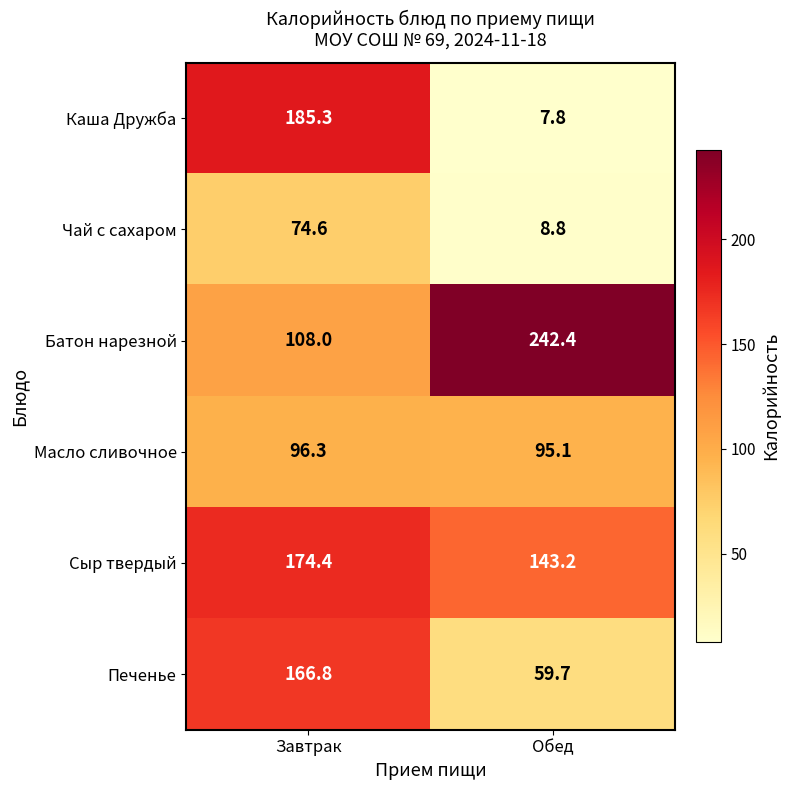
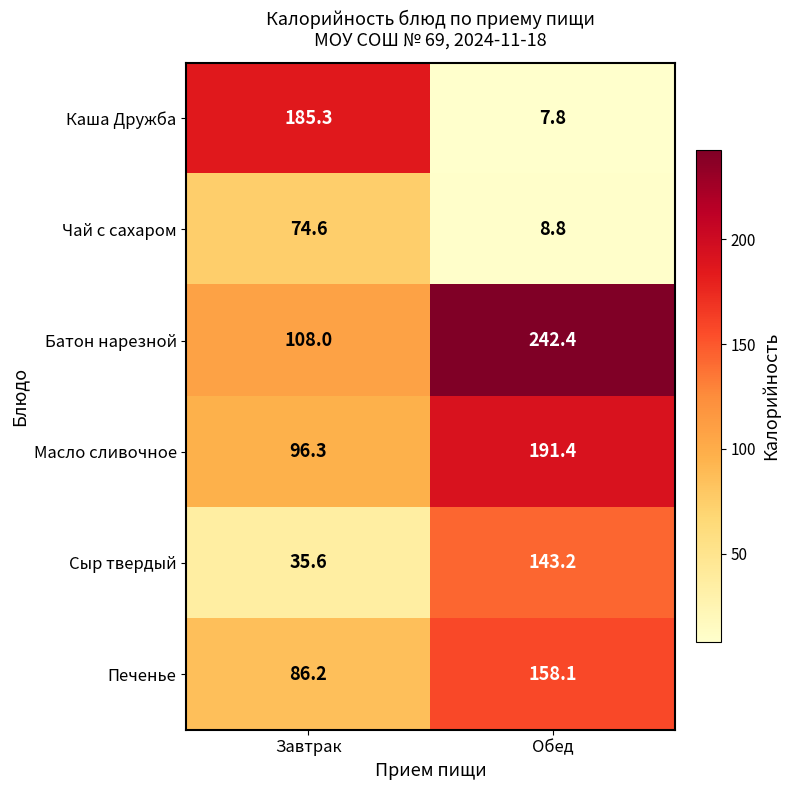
  {
    "Каша Дружба": {
      "Завтрак": 185.3,
      "Обед": 7.8
    },
    "Чай с сахаром": {
      "Завтрак": 74.6,
      "Обед": 8.8
    },
    "Батон нарезной": {
      "Завтрак": 108.0,
      "Обед": 242.4
    },
    "Масло сливочное": {
      "Завтрак": 96.3,
-     "Обед": 95.1
+     "Обед": 191.4
    },
    "Сыр твердый": {
-     "Завтрак": 174.4,
+     "Завтрак": 35.6,
      "Обед": 143.2
    },
    "Печенье": {
-     "Завтрак": 166.8,
-     "Обед": 59.7
+     "Завтрак": 86.2,
+     "Обед": 158.1
    }
  }
